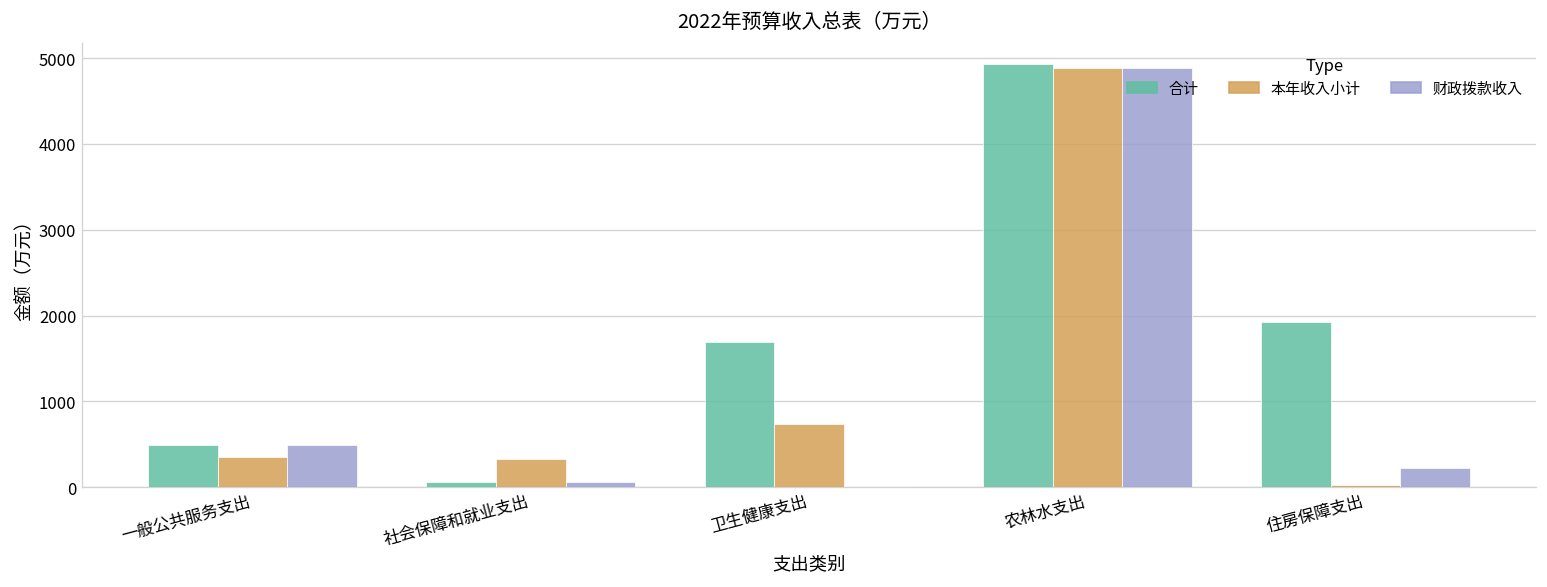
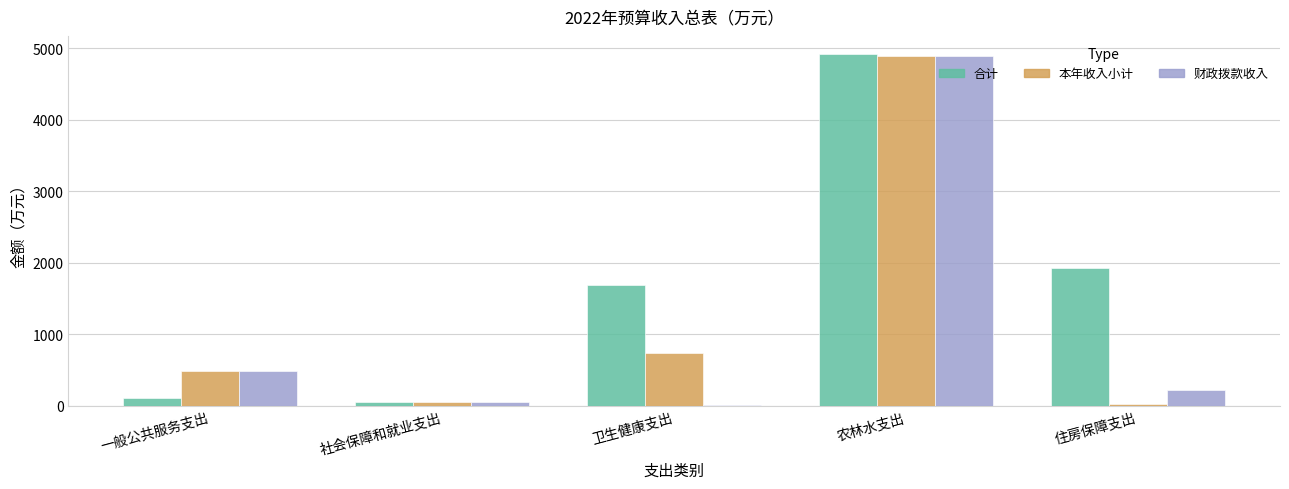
  {
    "合计": {
-     "一般公共服务支出": 500,
+     "一般公共服务支出": 100,
      "社会保障和就业支出": 100,
      "卫生健康支出": 1700,
      "农林水支出": 4900,
      "住房保障支出": 1900
    },
    "本年收入小计": {
-     "一般公共服务支出": 400,
-     "社会保障和就业支出": 300,
+     "一般公共服务支出": 500,
+     "社会保障和就业支出": 100,
      "卫生健康支出": 700,
      "农林水支出": 4900
    },
    "财政拨款收入": {
      "一般公共服务支出": 500,
      "社会保障和就业支出": 100,
      "农林水支出": 4900,
      "住房保障支出": 200
    }
  }
